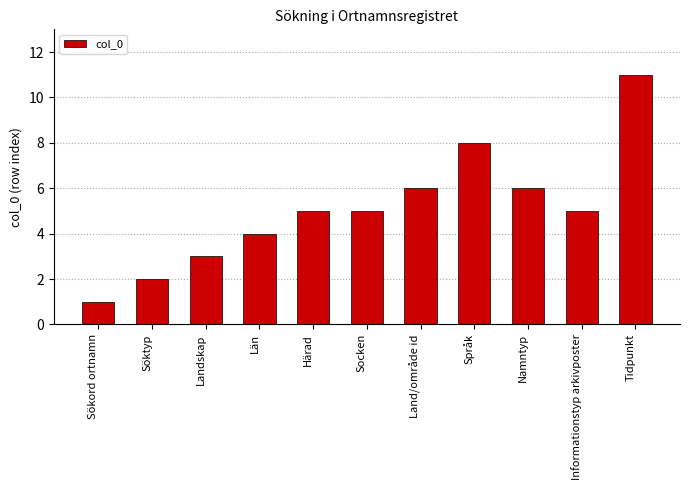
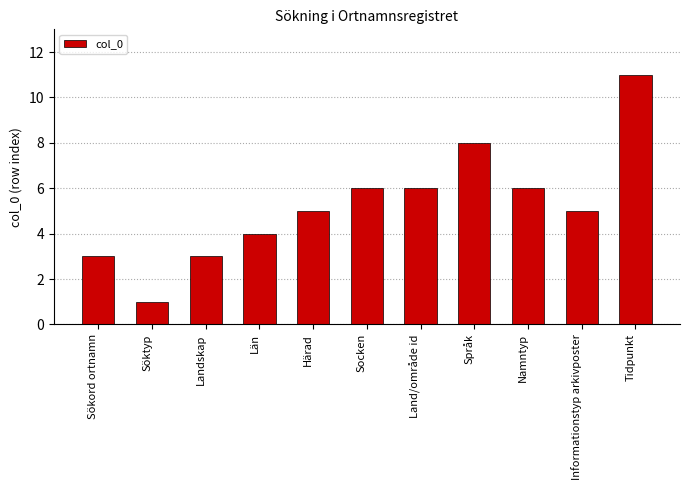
  {
-   "Sökord ortnamn": 1,
-   "Söktyp": 2,
+   "Sökord ortnamn": 3,
+   "Söktyp": 1,
    "Landskap": 3,
    "Län": 4,
    "Härad": 5,
-   "Socken": 5,
+   "Socken": 6,
    "Land/område id": 6,
    "Språk": 8,
    "Namntyp": 6,
    "Informationstyp arkivposter": 5,
    "Tidpunkt": 11
  }
